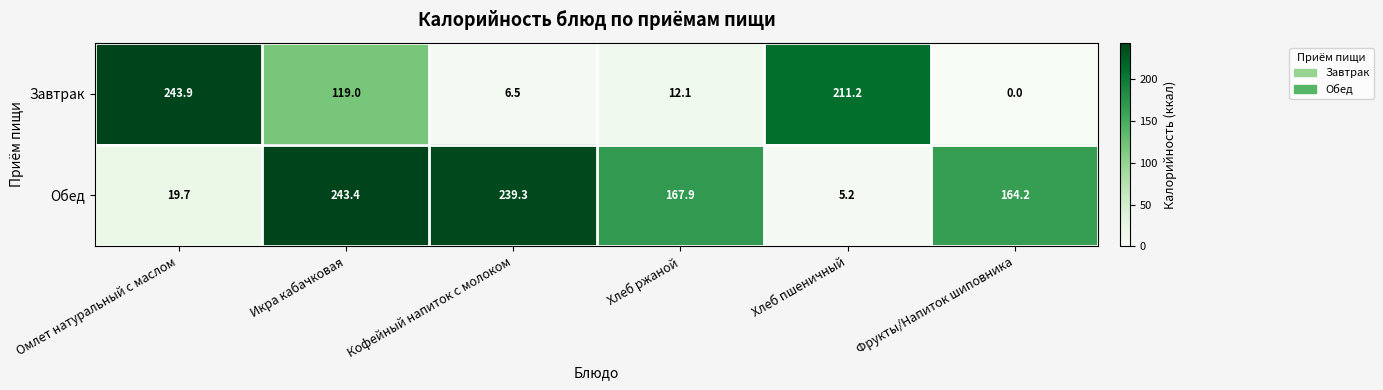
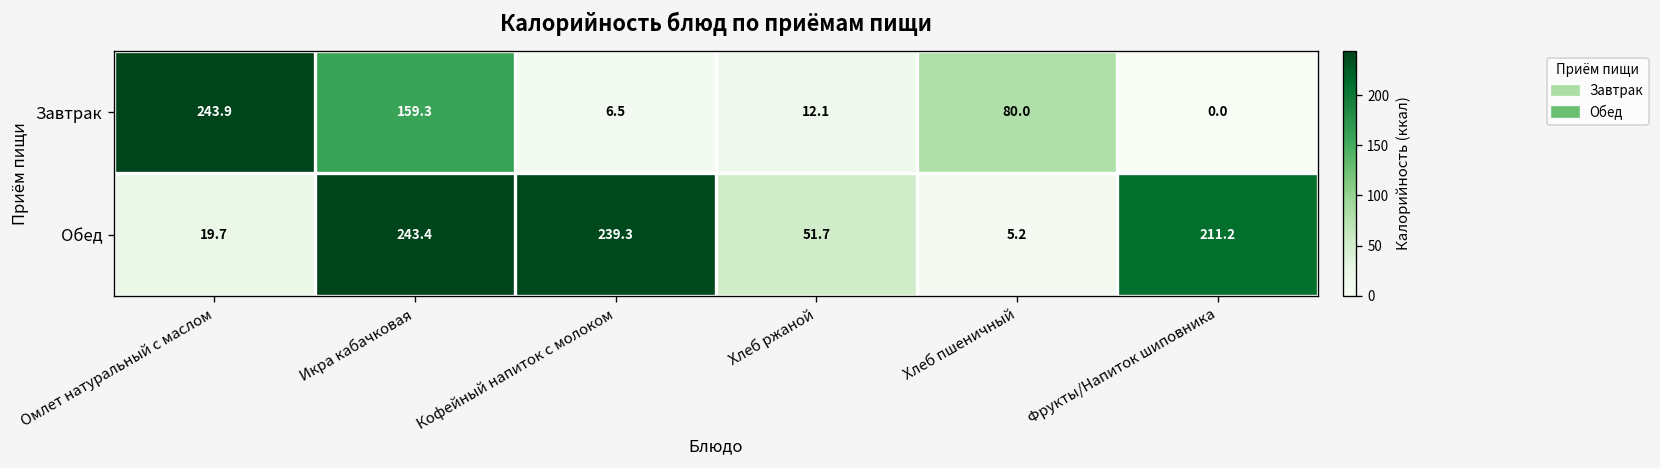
  {
    "Завтрак": {
      "Омлет натуральный с маслом": 243.9,
-     "Икра кабачковая": 119.0,
+     "Икра кабачковая": 159.3,
      "Кофейный напиток с молоком": 6.5,
      "Хлеб ржаной": 12.1,
-     "Хлеб пшеничный": 211.2,
+     "Хлеб пшеничный": 80.0,
      "Фрукты/Напиток шиповника": 0.0
    },
    "Обед": {
      "Омлет натуральный с маслом": 19.7,
      "Икра кабачковая": 243.4,
      "Кофейный напиток с молоком": 239.3,
-     "Хлеб ржаной": 167.9,
+     "Хлеб ржаной": 51.7,
      "Хлеб пшеничный": 5.2,
-     "Фрукты/Напиток шиповника": 164.2
+     "Фрукты/Напиток шиповника": 211.2
    }
  }
